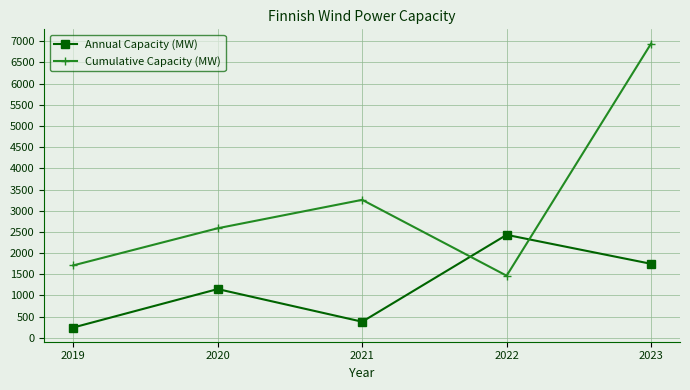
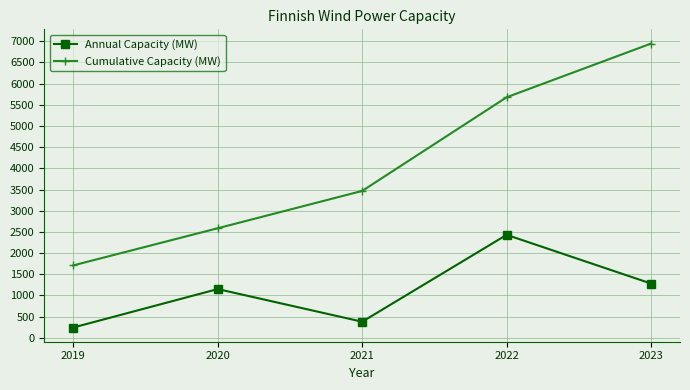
  {
    "Annual Capacity (MW)": {
      "2019": 200,
      "2020": 1200,
      "2021": 400,
      "2022": 2400,
-     "2023": 1700
+     "2023": 1300
    },
    "Cumulative Capacity (MW)": {
      "2019": 1700,
      "2020": 2600,
-     "2021": 3300,
-     "2022": 1500,
+     "2021": 3500,
+     "2022": 5700,
      "2023": 6900
    }
  }
